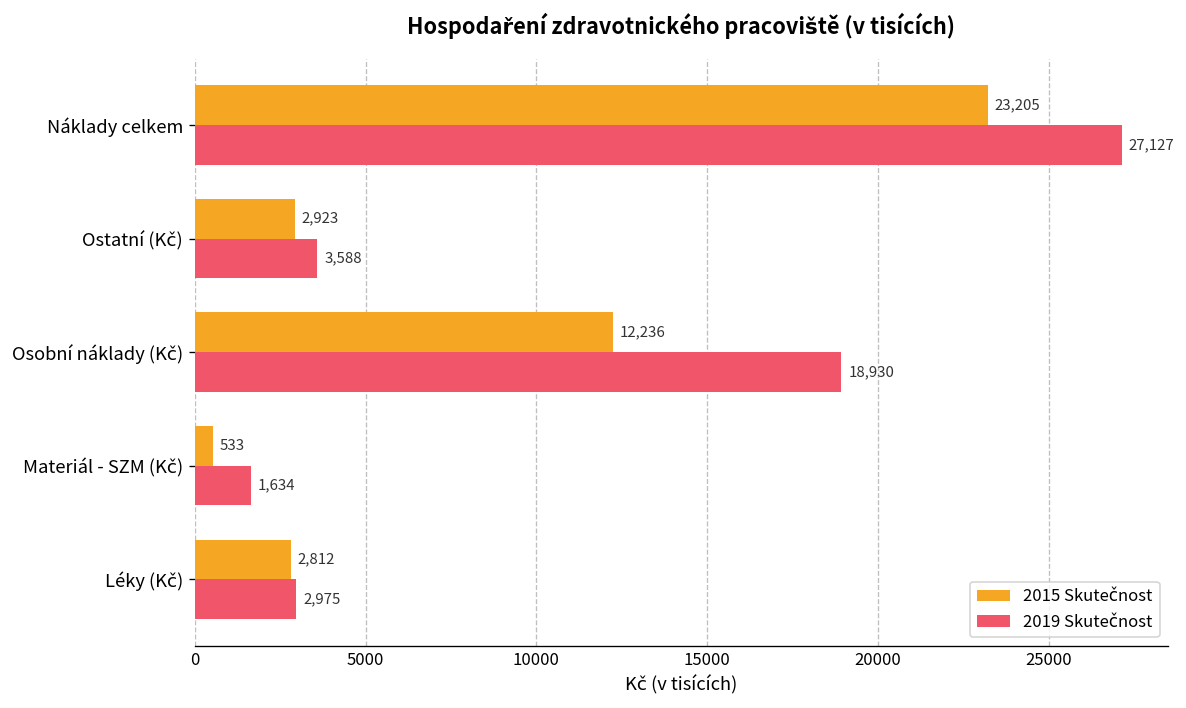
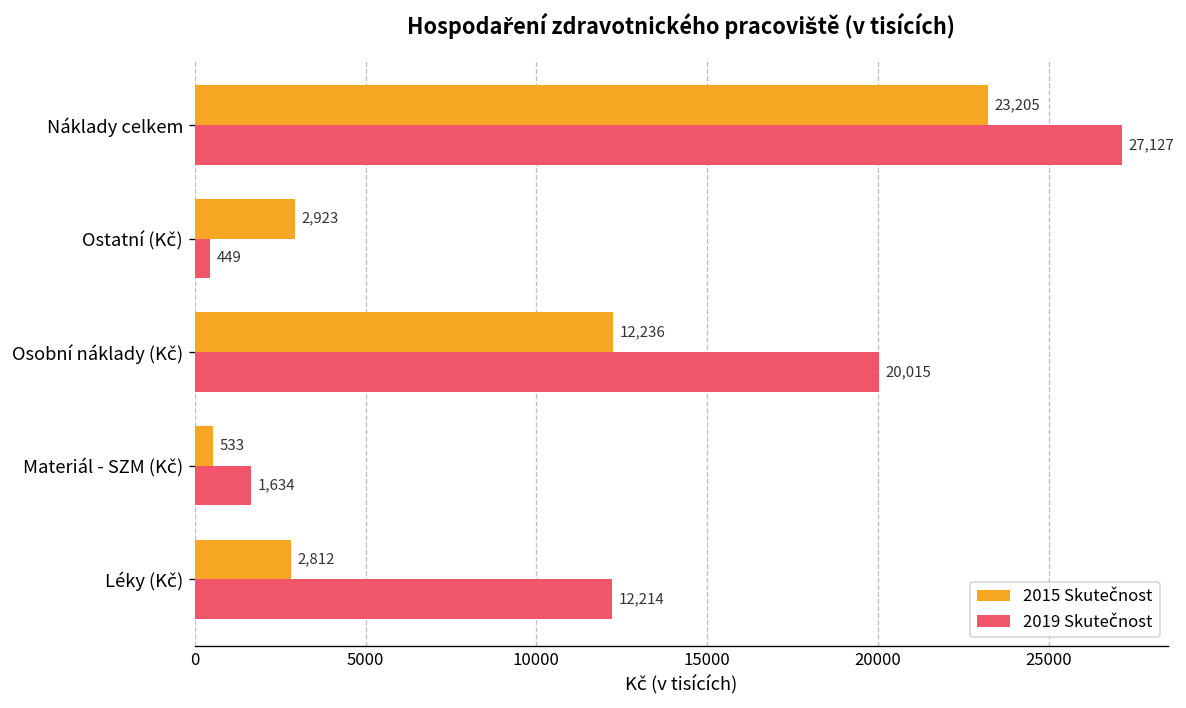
  {
    "2015 Skutečnost": {
      "Náklady celkem": "23,205",
      "Ostatní (Kč)": "2,923",
      "Osobní náklady (Kč)": "12,236",
      "Materiál - SZM (Kč)": "533",
      "Léky (Kč)": "2,812"
    },
    "2019 Skutečnost": {
      "Náklady celkem": "27,127",
-     "Ostatní (Kč)": "3,588",
-     "Osobní náklady (Kč)": "18,930",
+     "Ostatní (Kč)": "449",
+     "Osobní náklady (Kč)": "20,015",
      "Materiál - SZM (Kč)": "1,634",
-     "Léky (Kč)": "2,975"
+     "Léky (Kč)": "12,214"
    }
  }
